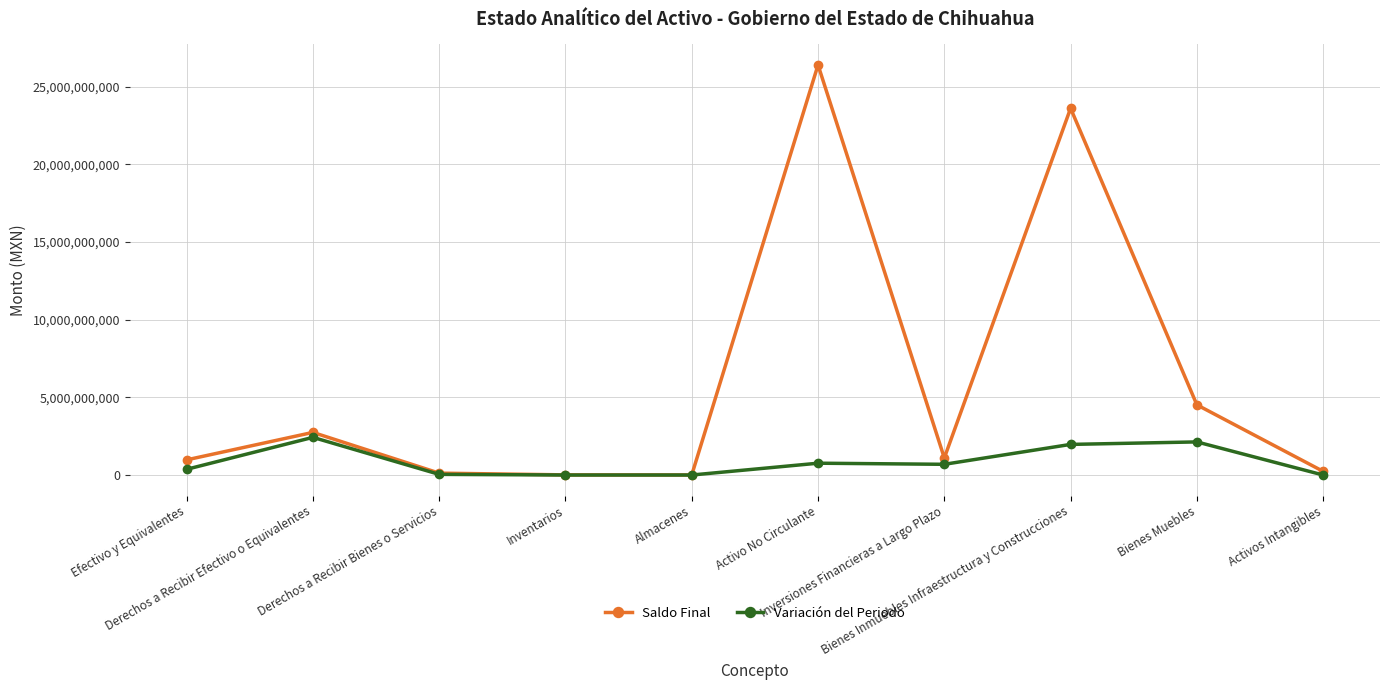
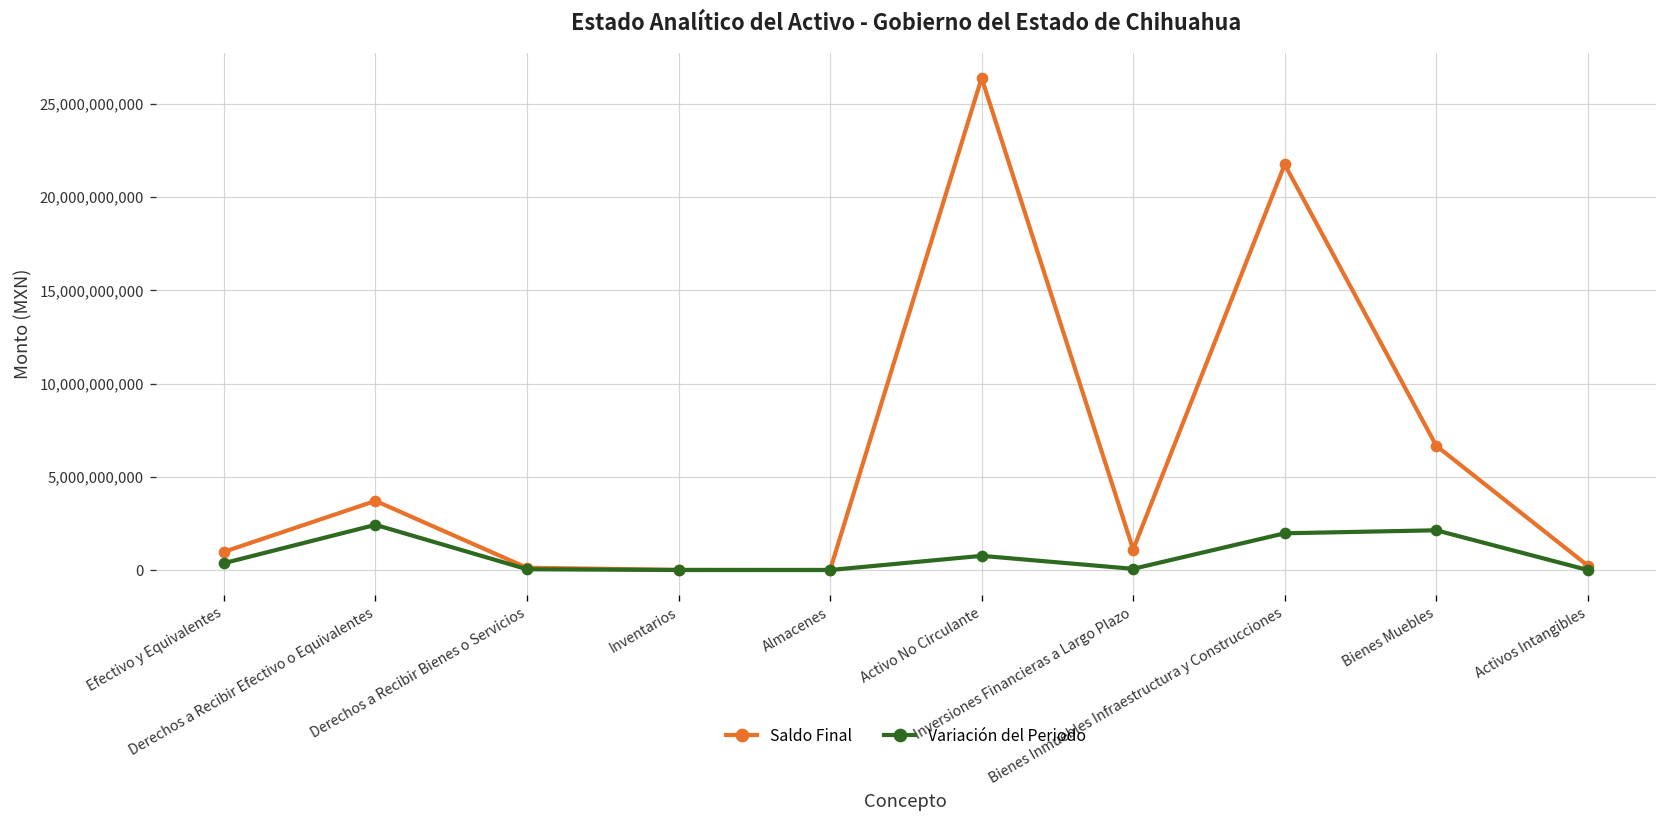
  {
    "Saldo Final": {
      "Efectivo y Equivalentes": "1,000,000,000",
-     "Derechos a Recibir Efectivo o Equivalentes": "2,700,000,000",
+     "Derechos a Recibir Efectivo o Equivalentes": "3,700,000,000",
      "Activo No Circulante": "26,400,000,000",
      "Inversiones Financieras a Largo Plazo": "1,100,000,000",
-     "Bienes Inmuebles Infraestructura y Construcciones": "23,600,000,000",
-     "Bienes Muebles": "4,500,000,000",
+     "Bienes Inmuebles Infraestructura y Construcciones": "21,800,000,000",
+     "Bienes Muebles": "6,700,000,000",
      "Activos Intangibles": "200,000,000"
    },
    "Variación del Periodo": {
      "Efectivo y Equivalentes": "400,000,000",
      "Derechos a Recibir Efectivo o Equivalentes": "2,400,000,000",
      "Activo No Circulante": "800,000,000",
-     "Inversiones Financieras a Largo Plazo": "700,000,000",
+     "Inversiones Financieras a Largo Plazo": "100,000,000",
      "Bienes Inmuebles Infraestructura y Construcciones": "2,000,000,000",
      "Bienes Muebles": "2,100,000,000",
      "Activos Intangibles": "0"
    }
  }
